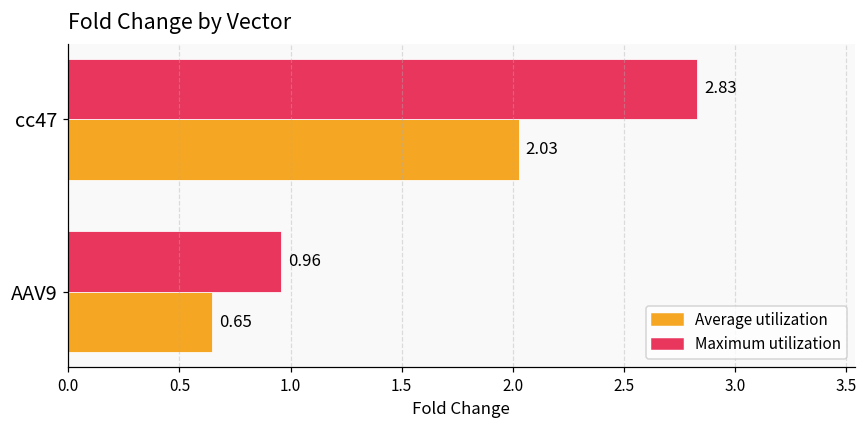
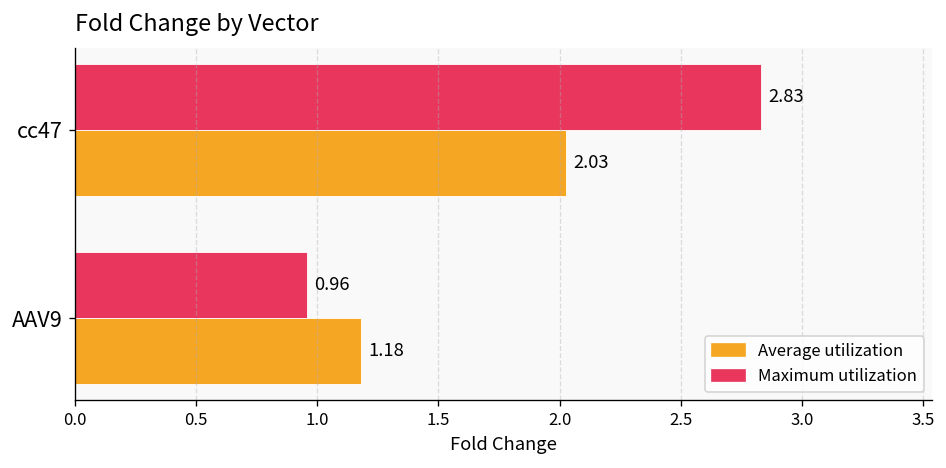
  {
    "Average utilization": {
      "cc47": 2.03,
-     "AAV9": 0.65
+     "AAV9": 1.18
    },
    "Maximum utilization": {
      "cc47": 2.83,
      "AAV9": 0.96
    }
  }
